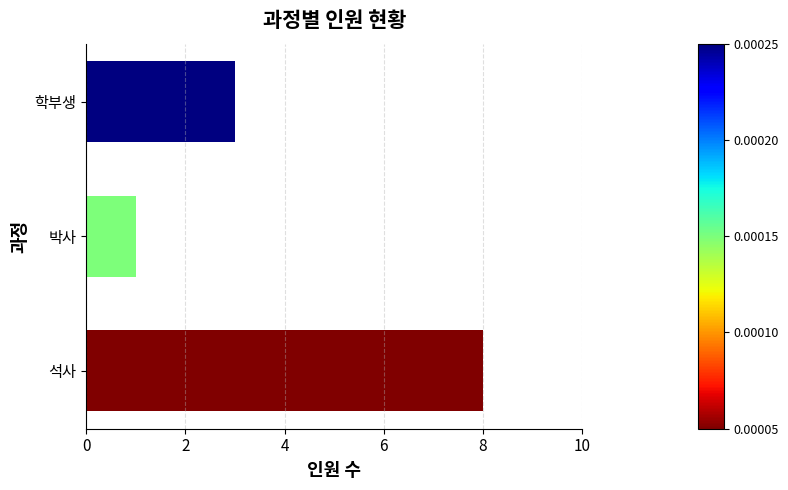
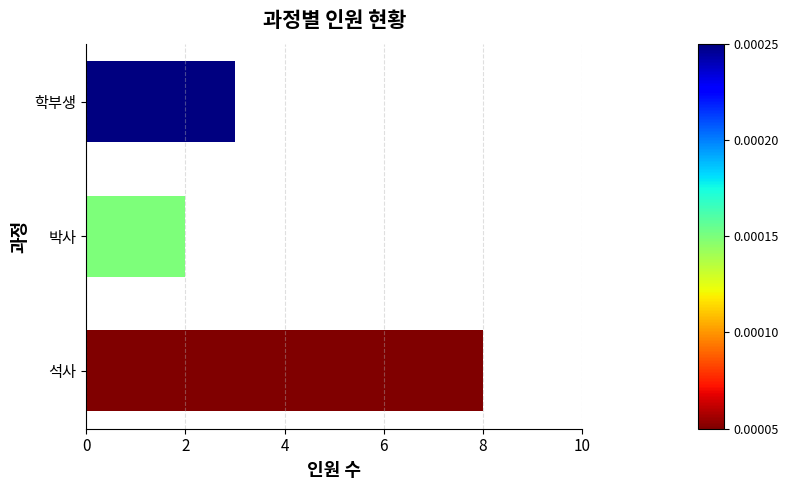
  {
    "학부생": 3,
-   "박사": 1,
+   "박사": 2,
    "석사": 8
  }
